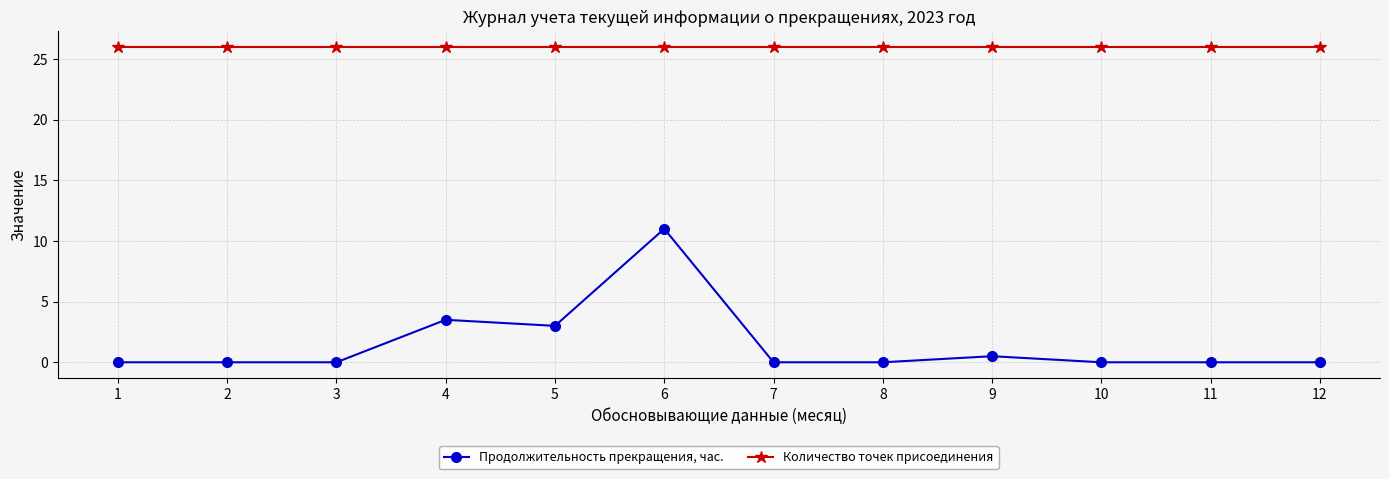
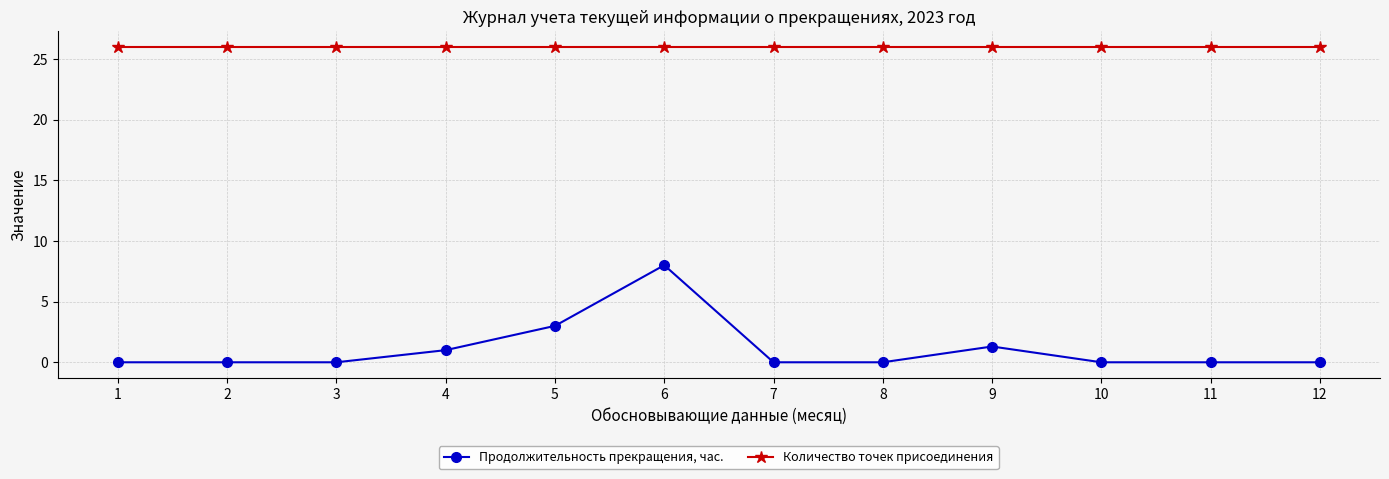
  {
    "Продолжительность прекращения, час.": {
      "1": 0.0,
      "2": 0.0,
      "3": 0.0,
-     "4": 3.5,
+     "4": 1.0,
      "5": 3.0,
-     "6": 11,
+     "6": 8,
      "7": 0.0,
      "8": 0.0,
-     "9": 0.5,
+     "9": 1.3,
      "10": 0.0,
      "11": 0.0,
      "12": 0.0
    },
    "Количество точек присоединения": {
      "1": 26.0,
      "2": 26.0,
      "3": 26.0,
      "4": 26.0,
      "5": 26.0,
      "6": 26.0,
      "7": 26.0,
      "8": 26.0,
      "9": 26.0,
      "10": 26.0,
      "11": 26.0,
      "12": 26.0
    }
  }
